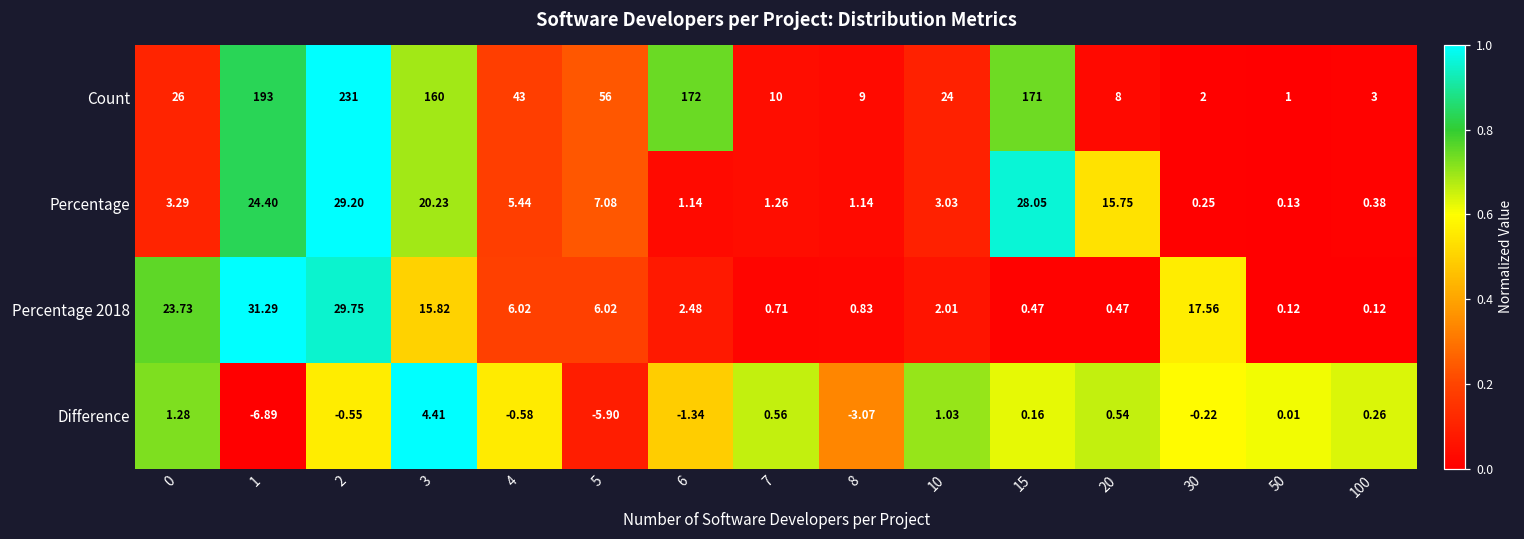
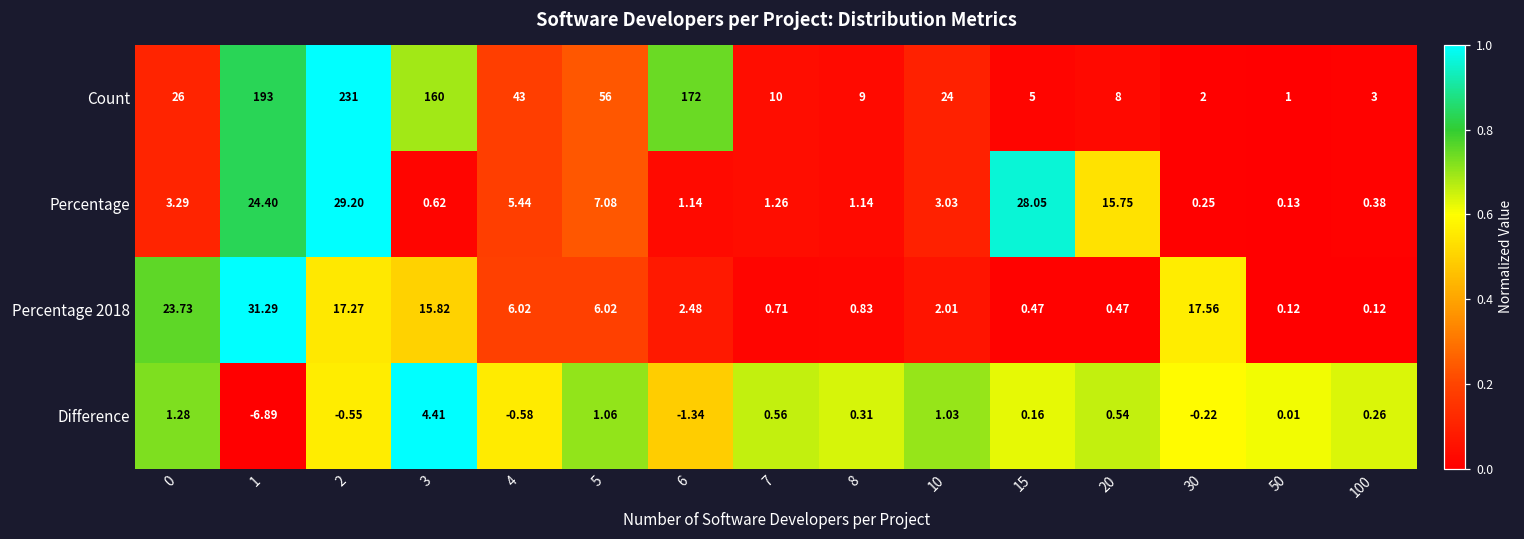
  {
    "Count": {
      "0": 26,
      "1": 193,
      "2": 231,
      "3": 160,
      "4": 43,
      "5": 56,
      "6": 172,
      "7": 10,
      "8": 9,
      "10": 24,
-     "15": 171,
+     "15": 5,
      "20": 8,
      "30": 2,
      "50": 1,
      "100": 3
    },
    "Percentage": {
      "0": 3.29,
      "1": 24.40,
      "2": 29.20,
-     "3": 20.23,
+     "3": 0.62,
      "4": 5.44,
      "5": 7.08,
      "6": 1.14,
      "7": 1.26,
      "8": 1.14,
      "10": 3.03,
      "15": 28.05,
      "20": 15.75,
      "30": 0.25,
      "50": 0.13,
      "100": 0.38
    },
    "Percentage 2018": {
      "0": 23.73,
      "1": 31.29,
-     "2": 29.75,
+     "2": 17.27,
      "3": 15.82,
      "4": 6.02,
      "5": 6.02,
      "6": 2.48,
      "7": 0.71,
      "8": 0.83,
      "10": 2.01,
      "15": 0.47,
      "20": 0.47,
      "30": 17.56,
      "50": 0.12,
      "100": 0.12
    },
    "Difference": {
      "0": 1.28,
      "1": -6.89,
      "2": -0.55,
      "3": 4.41,
      "4": -0.58,
-     "5": -5.90,
+     "5": 1.06,
      "6": -1.34,
      "7": 0.56,
-     "8": -3.07,
+     "8": 0.31,
      "10": 1.03,
      "15": 0.16,
      "20": 0.54,
      "30": -0.22,
      "50": 0.01,
      "100": 0.26
    }
  }
